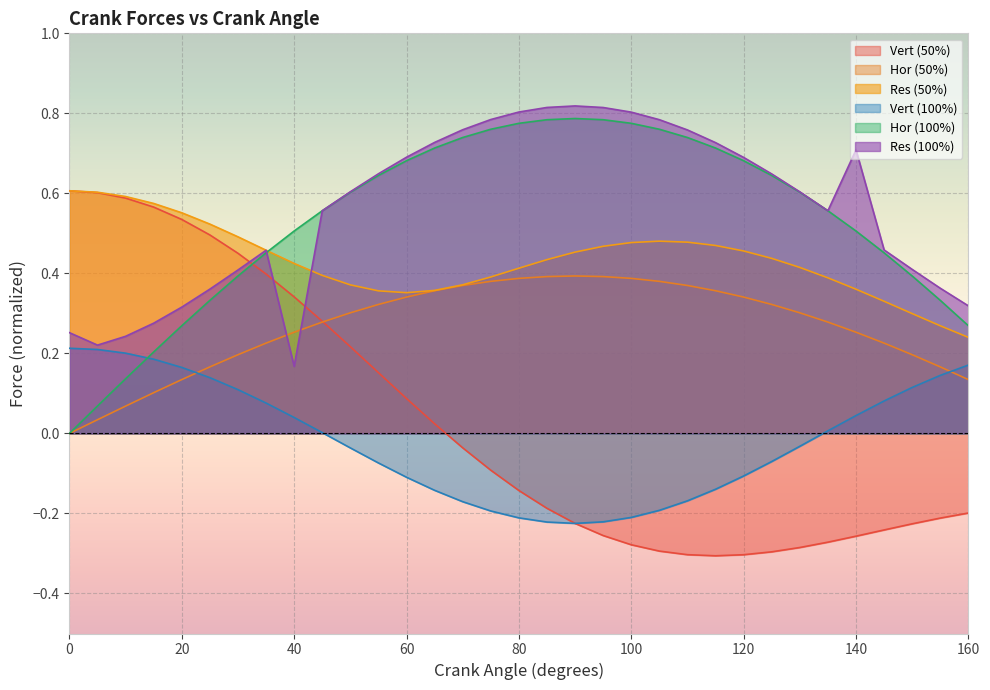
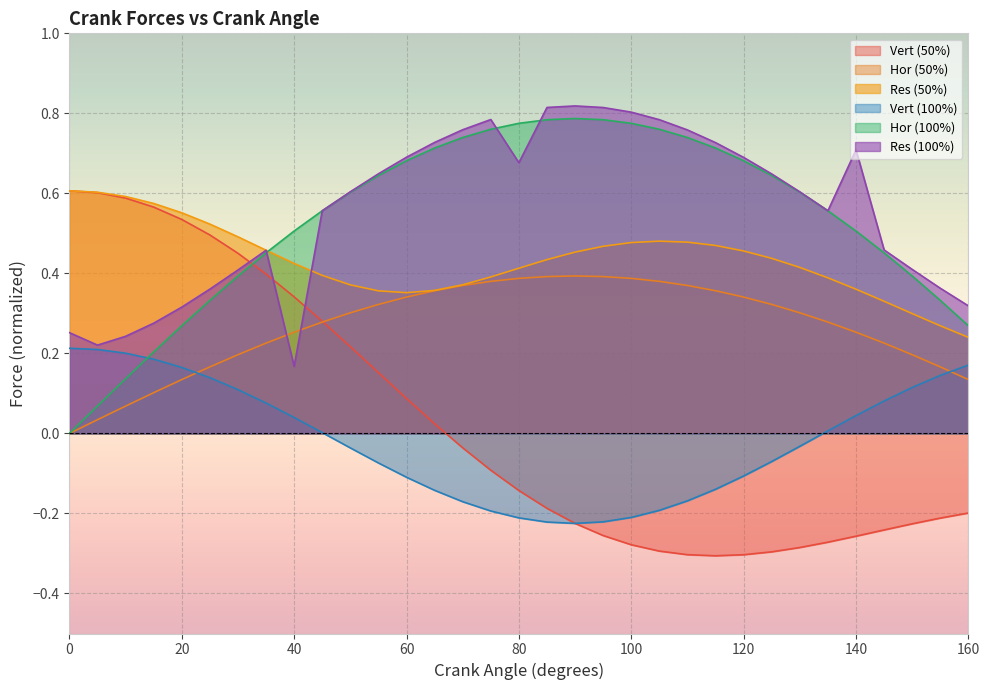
  {
    "Hor (100%)": {
      "20": 0.27,
      "40": 0.51,
      "60": 0.68,
      "80": 0.78,
      "100": 0.78,
      "120": 0.68,
      "140": 0.51,
      "160": 0.27
    },
    "Res (100%)": {
      "0": 0.25,
      "20": 0.32,
      "40": 0.17,
      "60": 0.69,
-     "80": 0.80,
+     "80": 0.68,
      "100": 0.80,
      "120": 0.69,
      "160": 0.32
    }
  }
